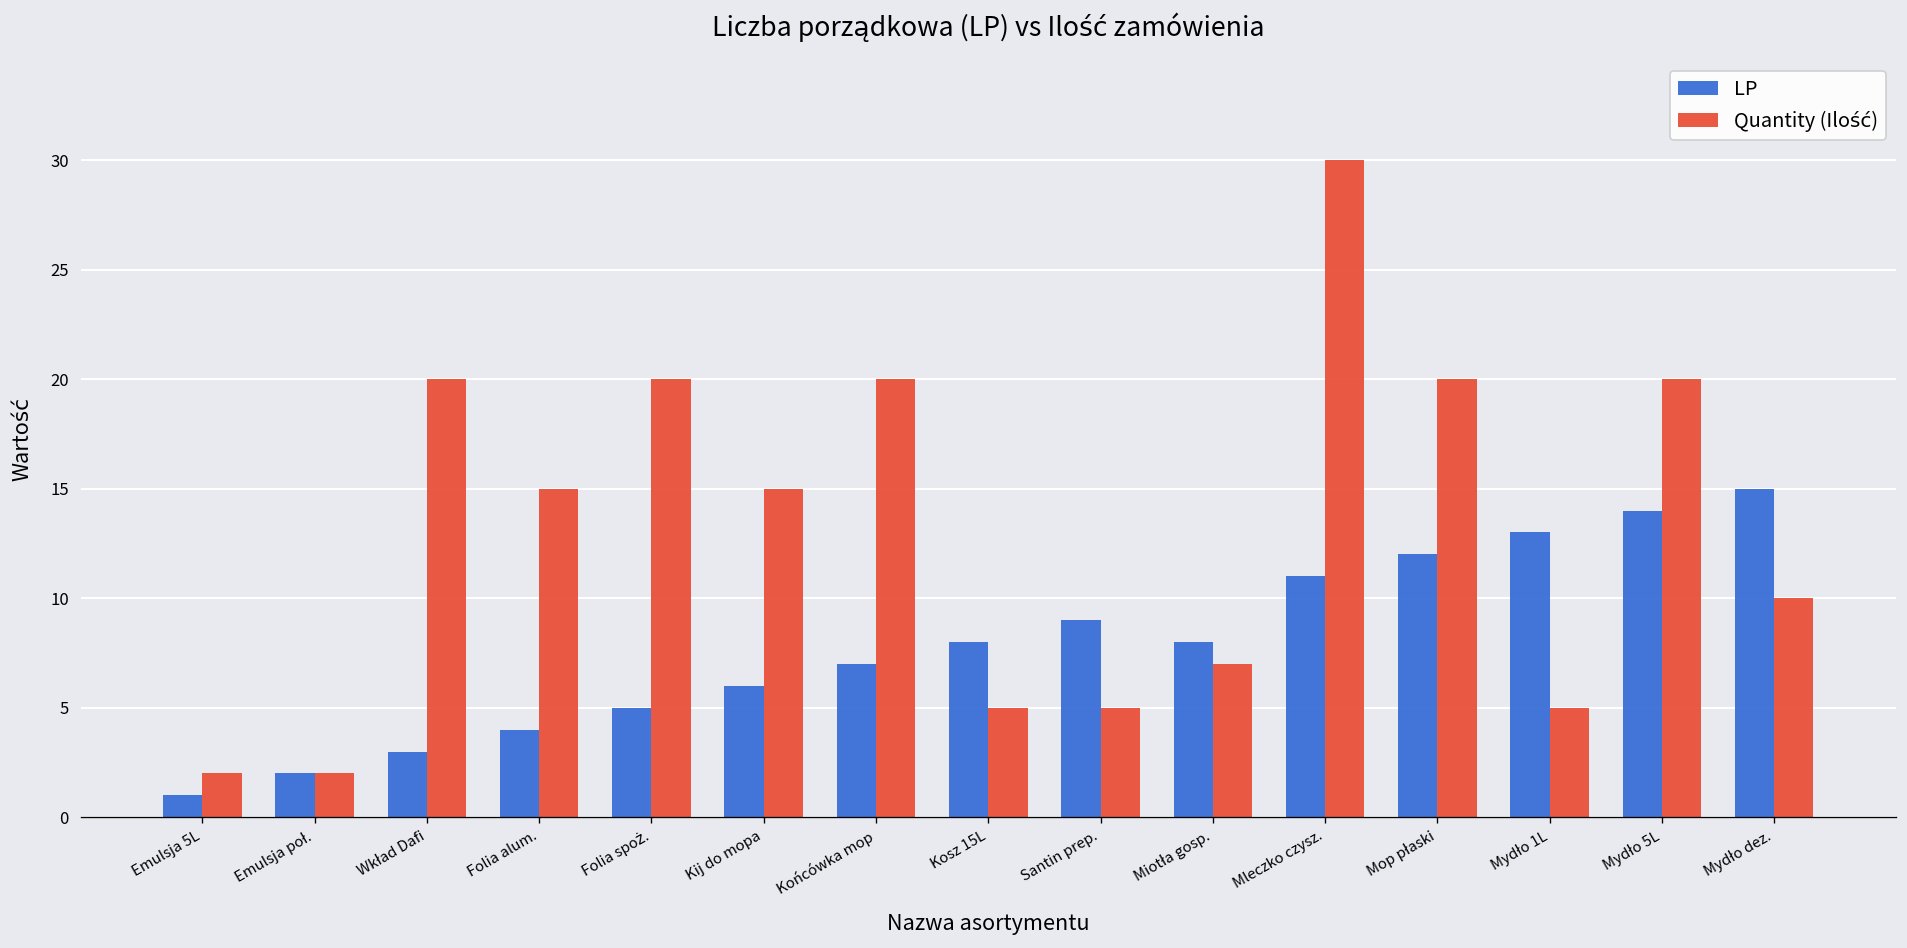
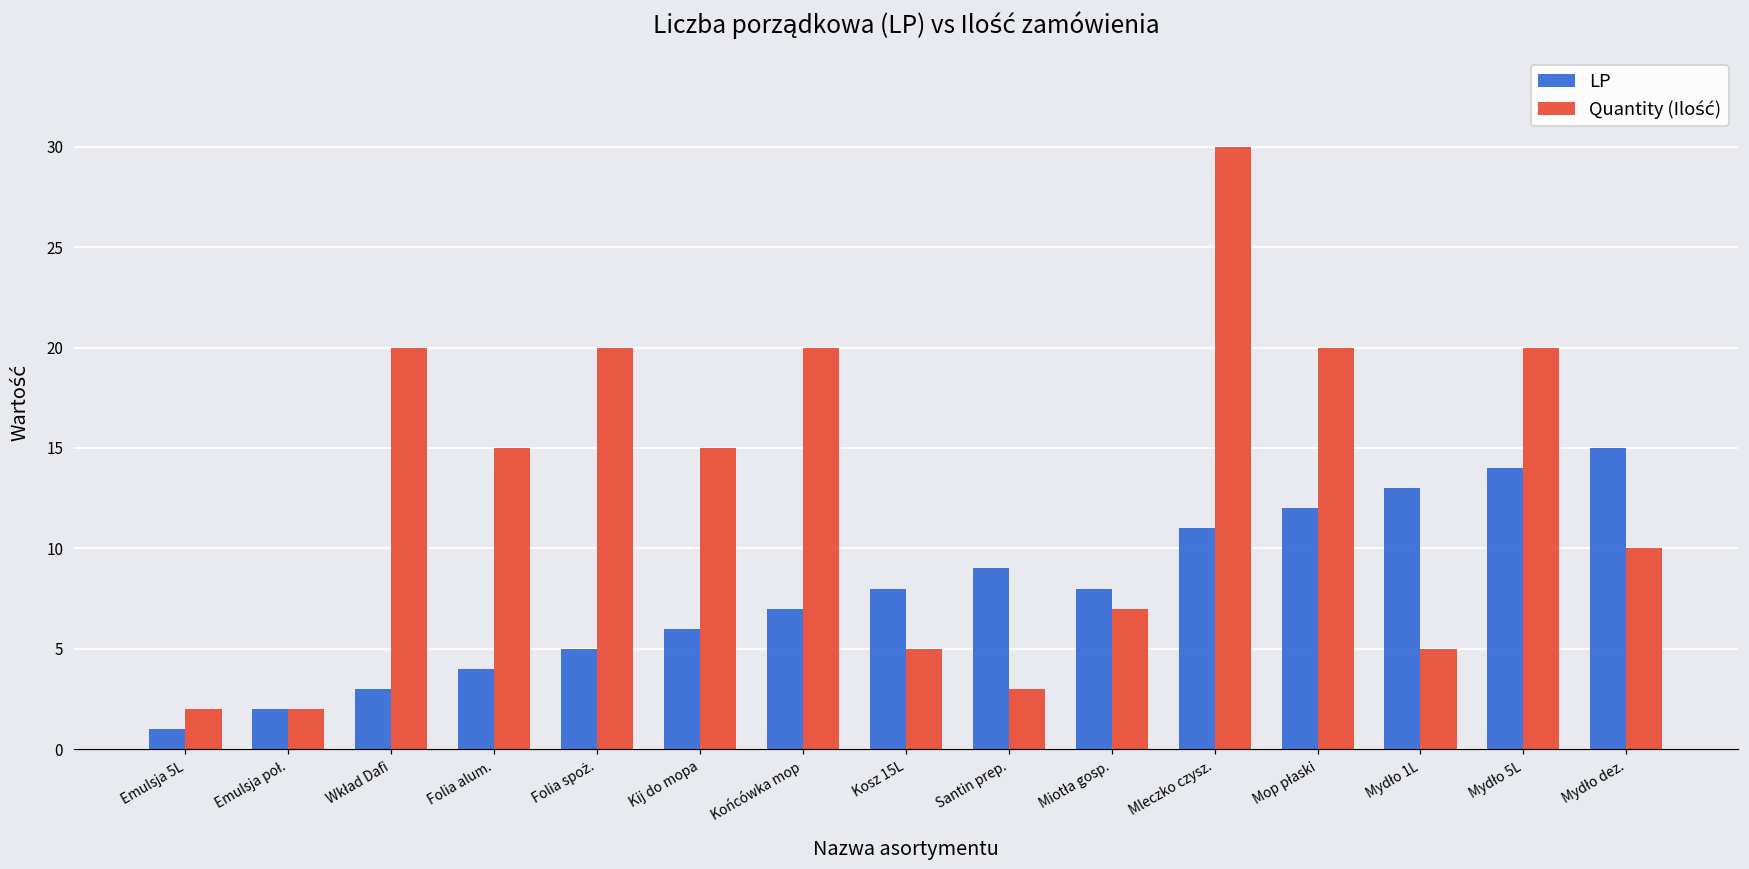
  {
    "LP": {
      "Emulsja 5L": 1,
      "Emulsja poł.": 2,
      "Wkład Dafi": 3,
      "Folia alum.": 4,
      "Folia spoż.": 5,
      "Kij do mopa": 6,
      "Końcówka mop": 7,
      "Kosz 15L": 8,
      "Santin prep.": 9,
      "Miotła gosp.": 8,
      "Mleczko czysz.": 11,
      "Mop płaski": 12,
      "Mydło 1L": 13,
      "Mydło 5L": 14,
      "Mydło dez.": 15
    },
    "Quantity (Ilość)": {
      "Emulsja 5L": 2,
      "Emulsja poł.": 2,
      "Wkład Dafi": 20,
      "Folia alum.": 15,
      "Folia spoż.": 20,
      "Kij do mopa": 15,
      "Końcówka mop": 20,
      "Kosz 15L": 5,
-     "Santin prep.": 5,
+     "Santin prep.": 3,
      "Miotła gosp.": 7,
      "Mleczko czysz.": 30,
      "Mop płaski": 20,
      "Mydło 1L": 5,
      "Mydło 5L": 20,
      "Mydło dez.": 10
    }
  }
